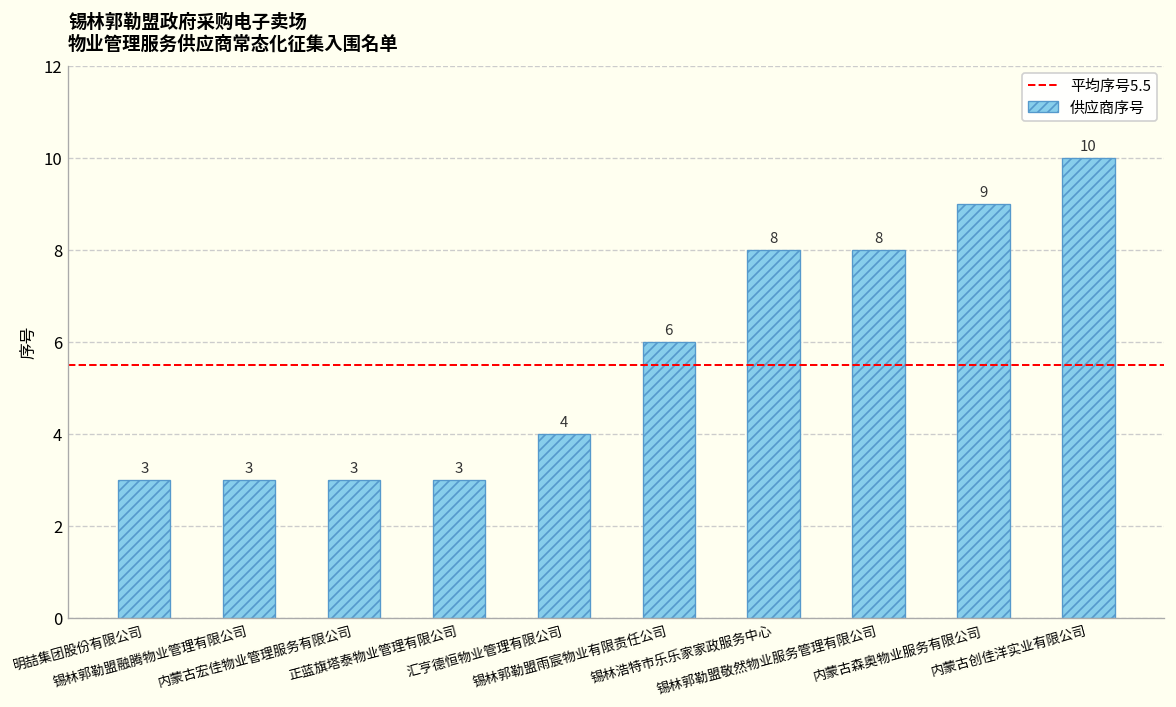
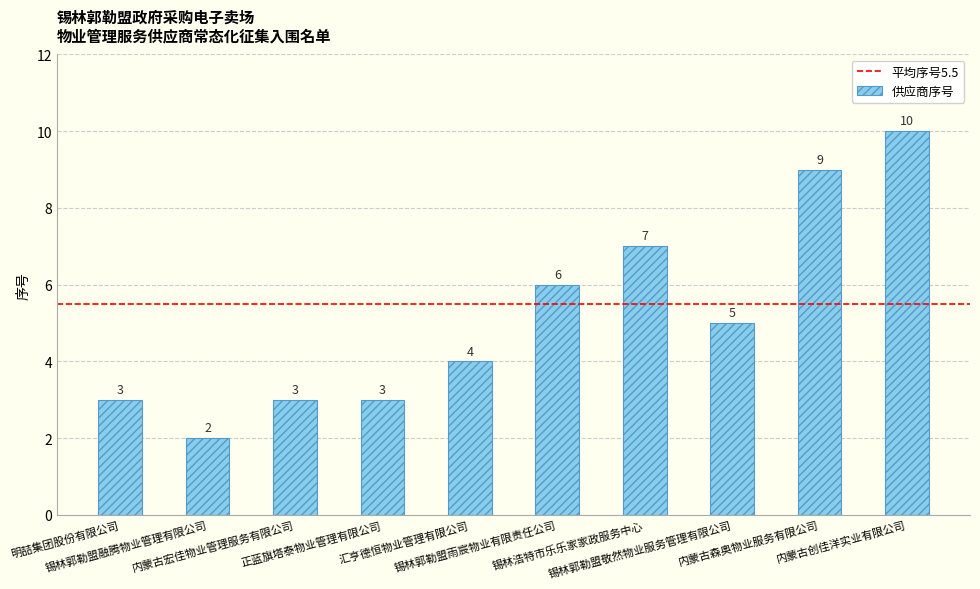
  {
    "明喆集团股份有限公司": 3,
-   "锡林郭勒盟融腾物业管理有限公司": 3,
+   "锡林郭勒盟融腾物业管理有限公司": 2,
    "内蒙古宏佳物业管理服务有限公司": 3,
    "正蓝旗塔泰物业管理有限公司": 3,
    "汇亨德恒物业管理有限公司": 4,
    "锡林郭勒盟雨宸物业有限责任公司": 6,
-   "锡林浩特市乐乐家家政服务中心": 8,
-   "锡林郭勒盟敬然物业服务管理有限公司": 8,
+   "锡林浩特市乐乐家家政服务中心": 7,
+   "锡林郭勒盟敬然物业服务管理有限公司": 5,
    "内蒙古森奥物业服务有限公司": 9,
    "内蒙古创佳洋实业有限公司": 10
  }
